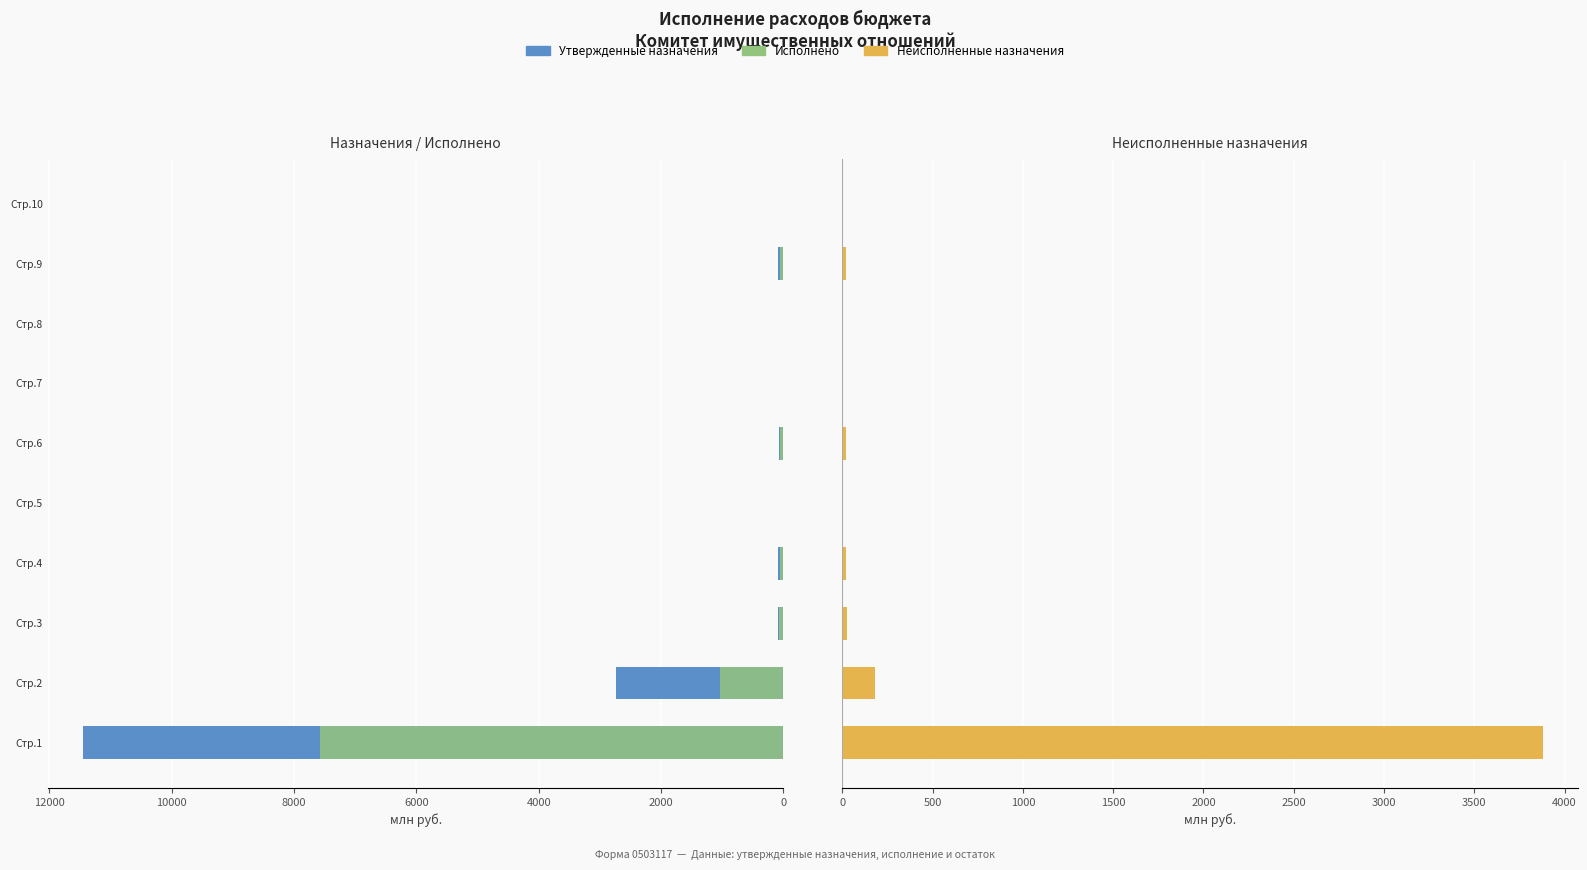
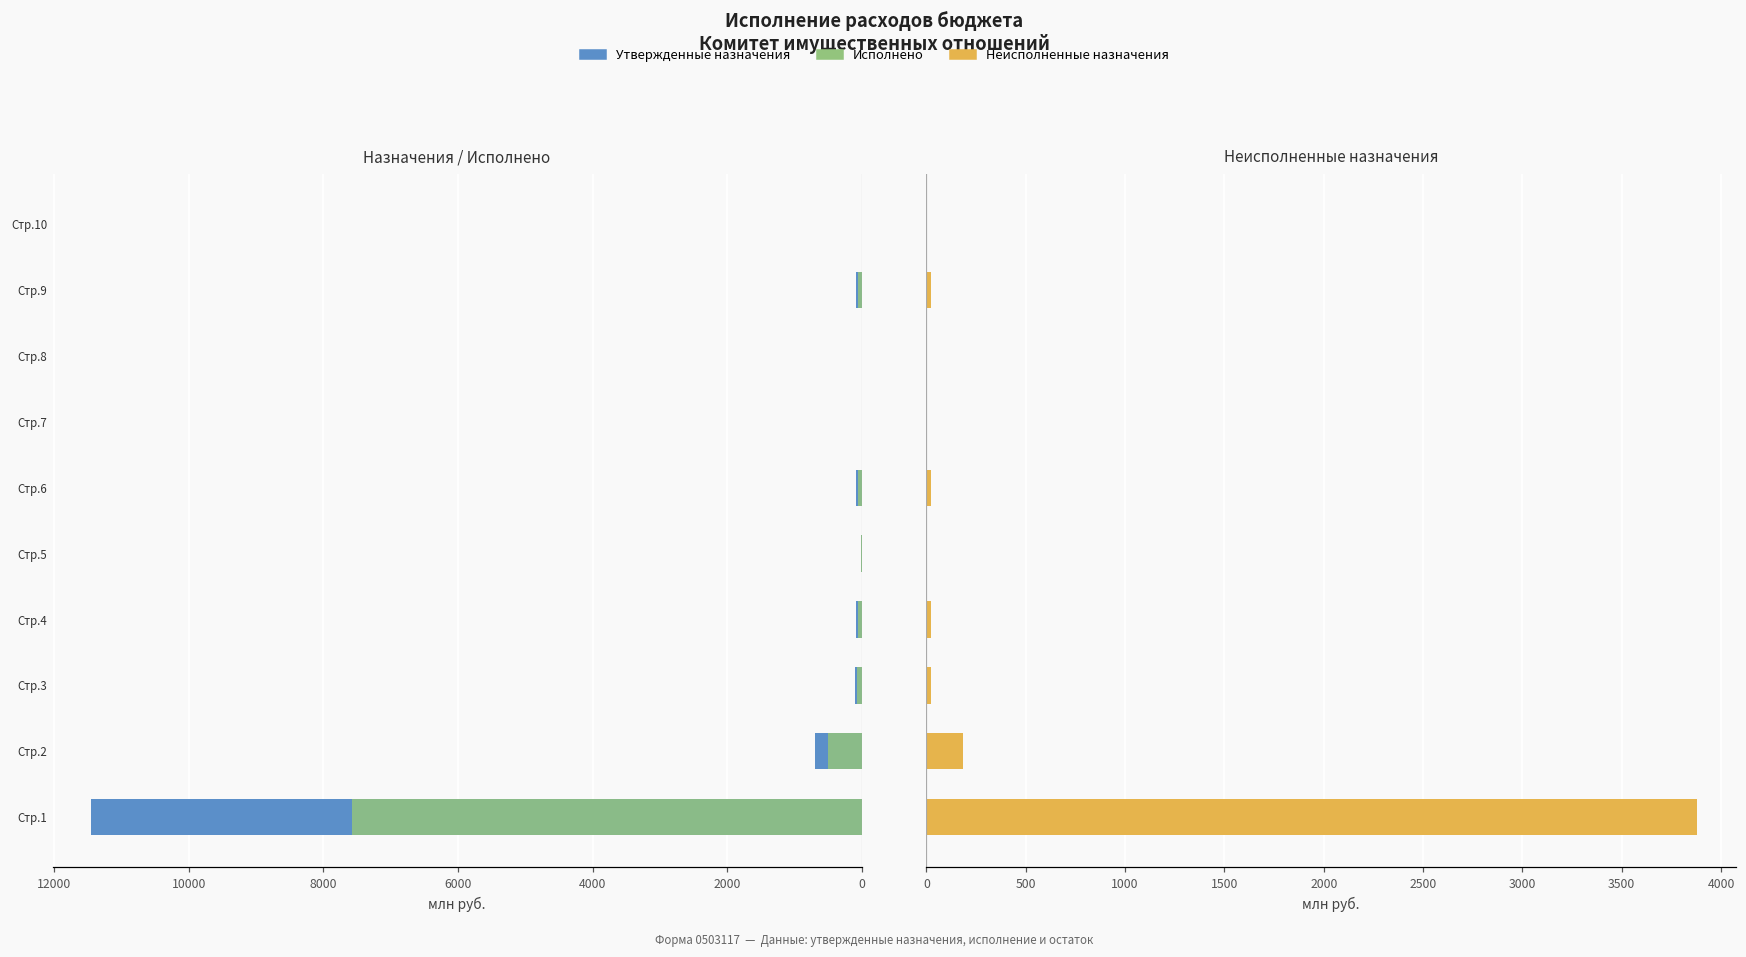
  {
    "Назначения / Исполнено": {
      "Утвержденные назначения": {
        "Стр.9": 100,
        "Стр.6": 100,
        "Стр.4": 100,
        "Стр.3": 100,
-       "Стр.2": 2700,
+       "Стр.2": 700,
        "Стр.1": 11500
      },
      "Исполнено": {
        "Стр.9": 100,
        "Стр.6": 100,
        "Стр.4": 100,
        "Стр.3": 100,
-       "Стр.2": 1000
+       "Стр.2": 500
      }
    }
  }
